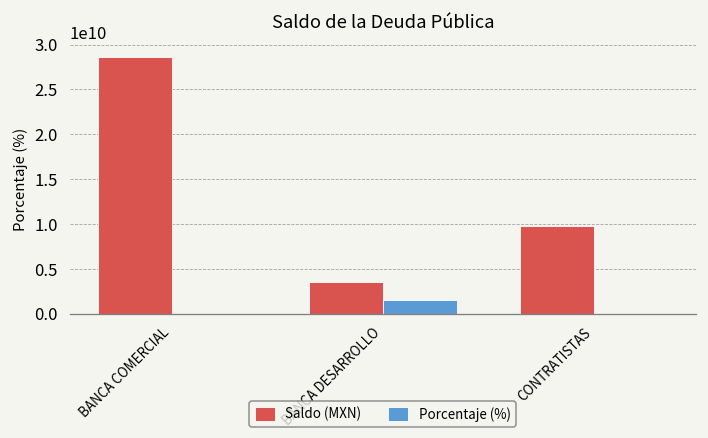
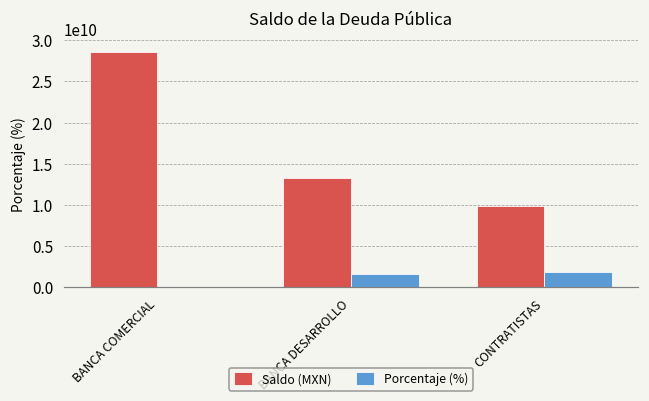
  {
    "Saldo (MXN)": {
      "BANCA COMERCIAL": 29000000000,
-     "BANCA DESARROLLO": 4000000000,
+     "BANCA DESARROLLO": 13000000000,
      "CONTRATISTAS": 10000000000
    },
    "Porcentaje (%)": {
      "BANCA DESARROLLO": 2000000000,
-     "CONTRATISTAS": 0
+     "CONTRATISTAS": 2000000000
    }
  }
